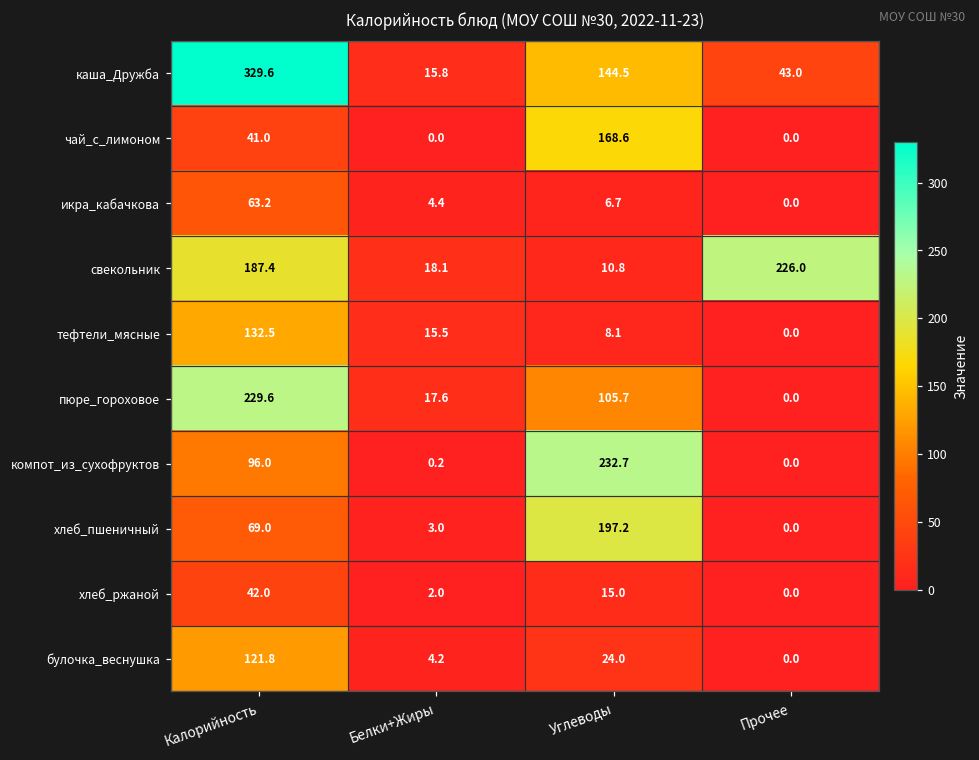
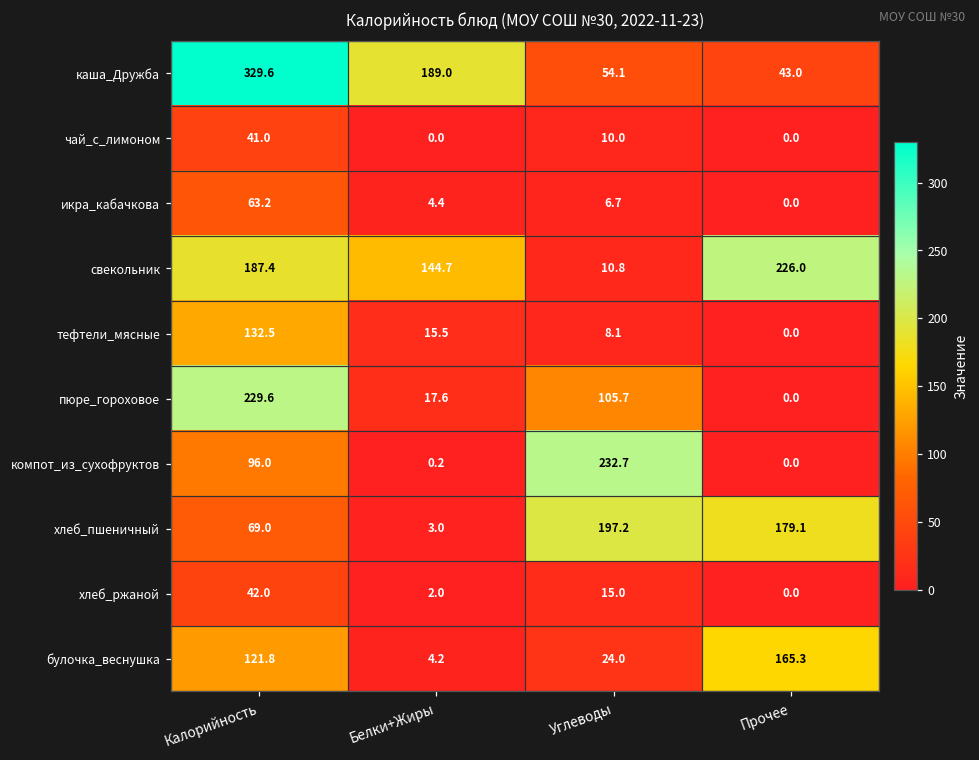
  {
    "каша_Дружба": {
      "Калорийность": 329.6,
-     "Белки+Жиры": 15.8,
-     "Углеводы": 144.5,
+     "Белки+Жиры": 189.0,
+     "Углеводы": 54.1,
      "Прочее": 43.0
    },
    "чай_с_лимоном": {
      "Калорийность": 41.0,
      "Белки+Жиры": 0.0,
-     "Углеводы": 168.6,
+     "Углеводы": 10.0,
      "Прочее": 0.0
    },
    "икра_кабачкова": {
      "Калорийность": 63.2,
      "Белки+Жиры": 4.4,
      "Углеводы": 6.7,
      "Прочее": 0.0
    },
    "свекольник": {
      "Калорийность": 187.4,
-     "Белки+Жиры": 18.1,
+     "Белки+Жиры": 144.7,
      "Углеводы": 10.8,
      "Прочее": 226.0
    },
    "тефтели_мясные": {
      "Калорийность": 132.5,
      "Белки+Жиры": 15.5,
      "Углеводы": 8.1,
      "Прочее": 0.0
    },
    "пюре_гороховое": {
      "Калорийность": 229.6,
      "Белки+Жиры": 17.6,
      "Углеводы": 105.7,
      "Прочее": 0.0
    },
    "компот_из_сухофруктов": {
      "Калорийность": 96.0,
      "Белки+Жиры": 0.2,
      "Углеводы": 232.7,
      "Прочее": 0.0
    },
    "хлеб_пшеничный": {
      "Калорийность": 69.0,
      "Белки+Жиры": 3.0,
      "Углеводы": 197.2,
-     "Прочее": 0.0
+     "Прочее": 179.1
    },
    "хлеб_ржаной": {
      "Калорийность": 42.0,
      "Белки+Жиры": 2.0,
      "Углеводы": 15.0,
      "Прочее": 0.0
    },
    "булочка_веснушка": {
      "Калорийность": 121.8,
      "Белки+Жиры": 4.2,
      "Углеводы": 24.0,
-     "Прочее": 0.0
+     "Прочее": 165.3
    }
  }
